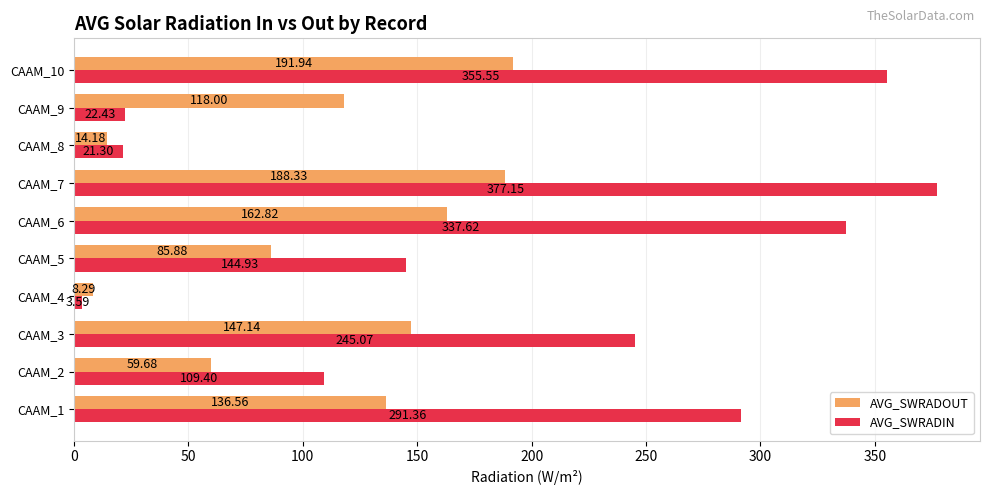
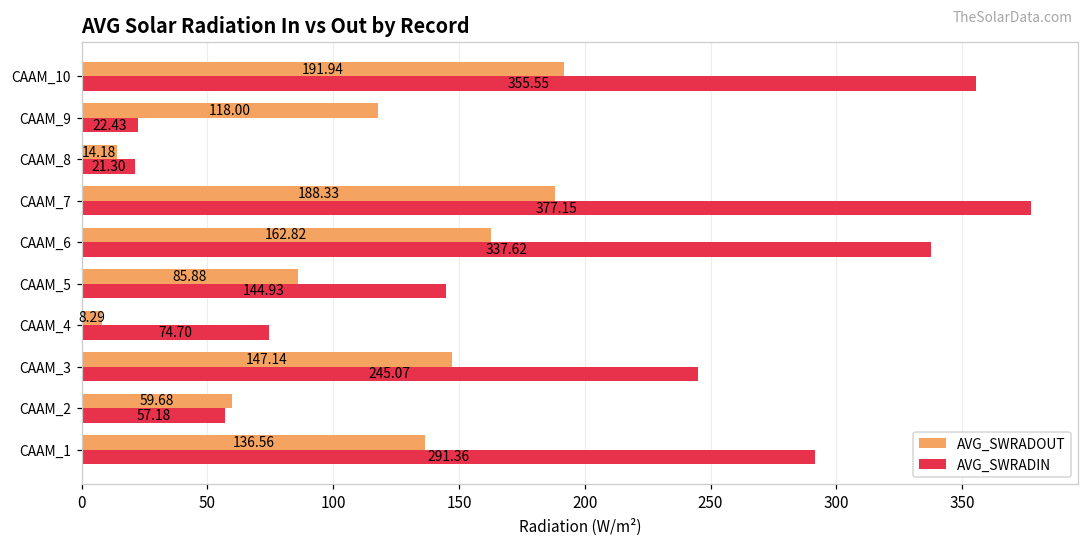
  {
    "AVG_SWRADOUT": {
      "CAAM_10": 191.94,
      "CAAM_9": 118.00,
      "CAAM_8": 14.18,
      "CAAM_7": 188.33,
      "CAAM_6": 162.82,
      "CAAM_5": 85.88,
      "CAAM_4": 8.29,
      "CAAM_3": 147.14,
      "CAAM_2": 59.68,
      "CAAM_1": 136.56
    },
    "AVG_SWRADIN": {
      "CAAM_10": 355.55,
      "CAAM_9": 22.43,
      "CAAM_8": 21.30,
      "CAAM_7": 377.15,
      "CAAM_6": 337.62,
      "CAAM_5": 144.93,
-     "CAAM_4": 3.59,
+     "CAAM_4": 74.70,
      "CAAM_3": 245.07,
-     "CAAM_2": 109.40,
+     "CAAM_2": 57.18,
      "CAAM_1": 291.36
    }
  }
